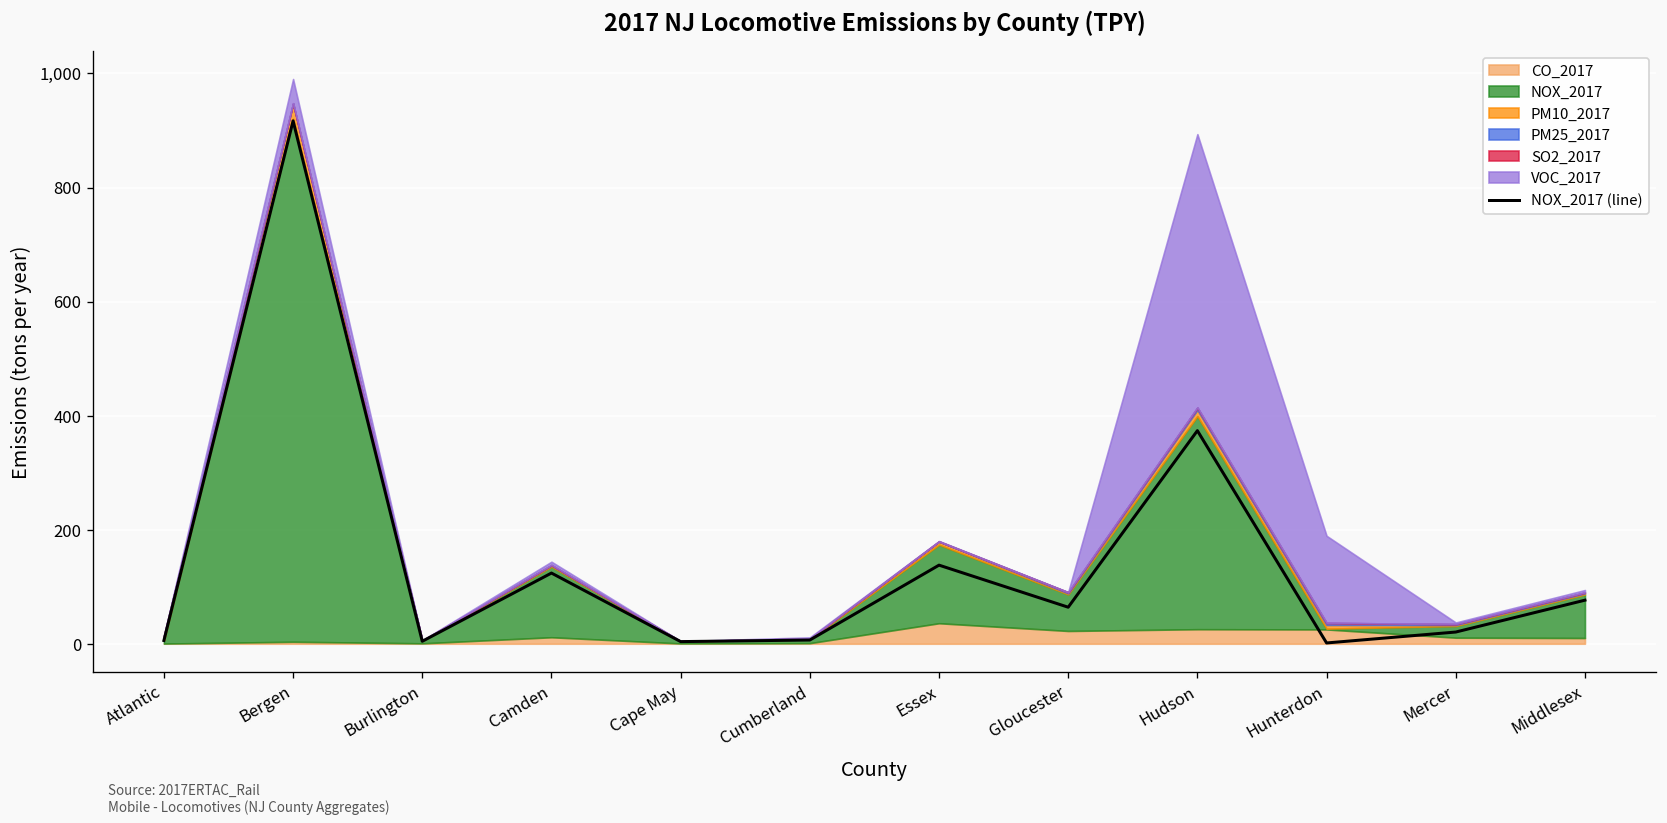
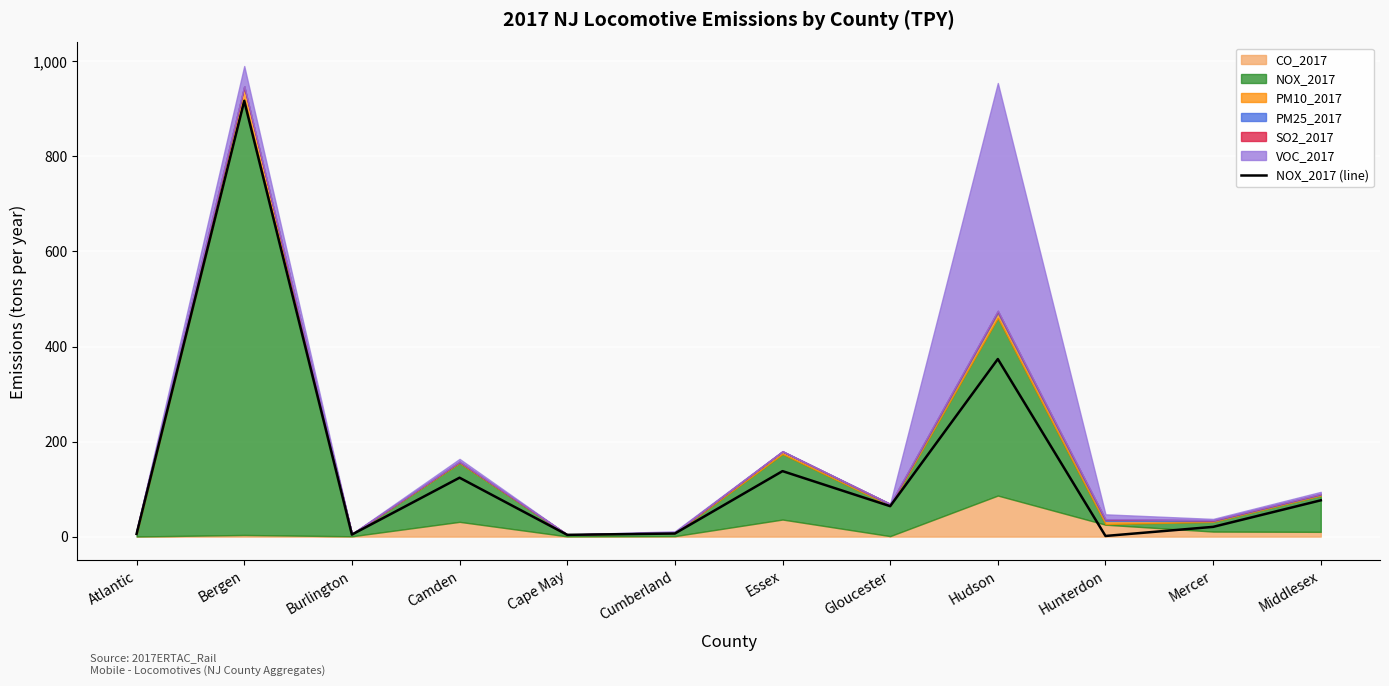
  {
    "CO_2017": {
-     "Camden": 10,
+     "Camden": 30,
      "Essex": 40,
-     "Gloucester": 20,
-     "Hudson": 30,
+     "Gloucester": 0,
+     "Hudson": 90,
      "Mercer": 10,
      "Middlesex": 10
    },
    "NOX_2017 (line)": {
      "Camden": 120,
      "Essex": 140,
      "Hudson": 370,
      "Hunterdon": 0,
      "Mercer": 20,
      "Middlesex": 80
    },
    "NOX_2017": {
      "Hudson": 370
    },
    "VOC_2017": {
      "Bergen": 40,
      "Camden": 10,
      "Hudson": 480,
-     "Hunterdon": 150
+     "Hunterdon": 10
    }
  }
